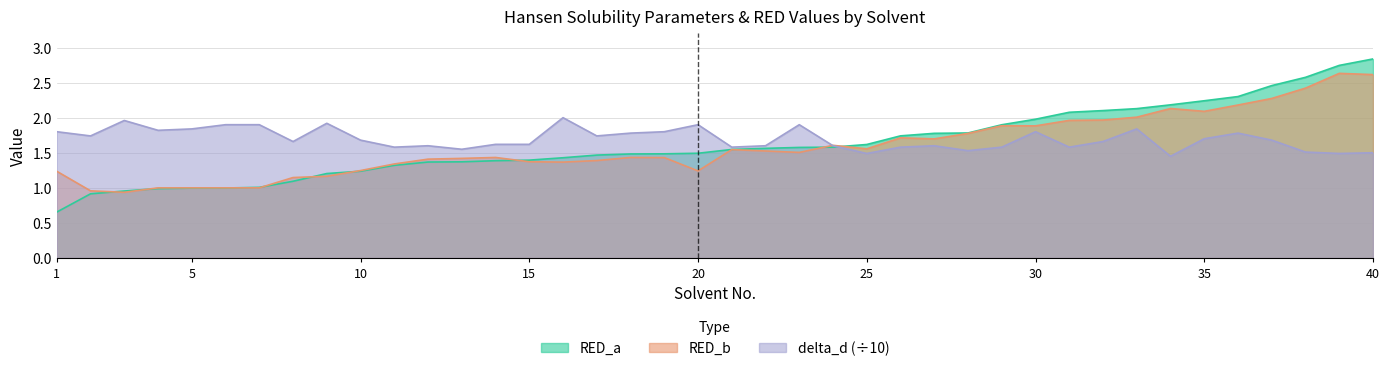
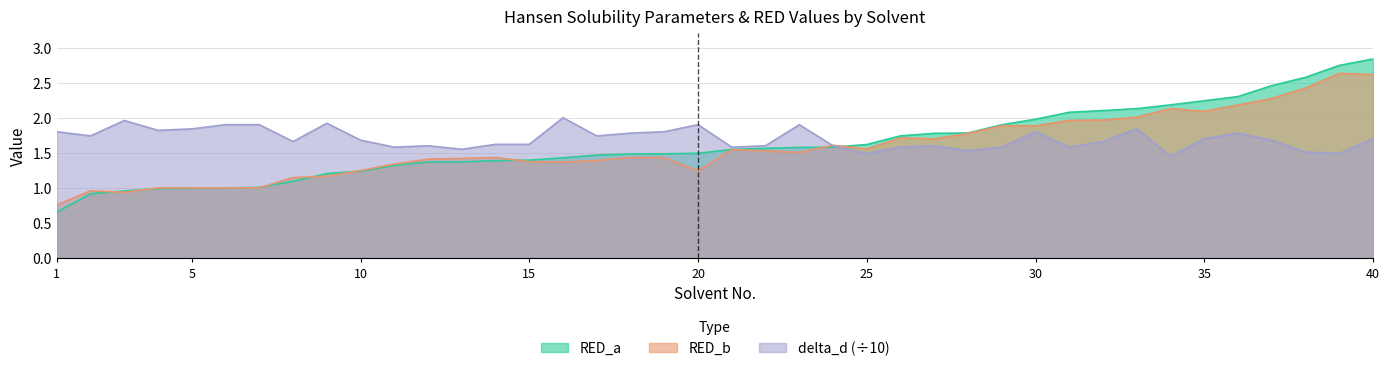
  {
    "RED_a": {
      "1": 0.7,
      "20": 1.5,
      "25": 1.6,
      "30": 2.0,
      "35": 2.2,
      "40": 2.8
    },
    "RED_b": {
-     "1": 1.2,
+     "1": 0.8,
      "20": 1.2,
      "25": 1.6,
      "30": 1.9,
      "35": 2.1,
      "40": 2.6
    },
    "delta_d (÷10)": {
      "1": 1.8,
      "5": 1.8,
      "10": 1.7,
      "15": 1.6,
      "20": 1.9,
      "25": 1.5,
      "30": 1.8,
      "35": 1.7,
-     "40": 1.5
+     "40": 1.7
    }
  }
